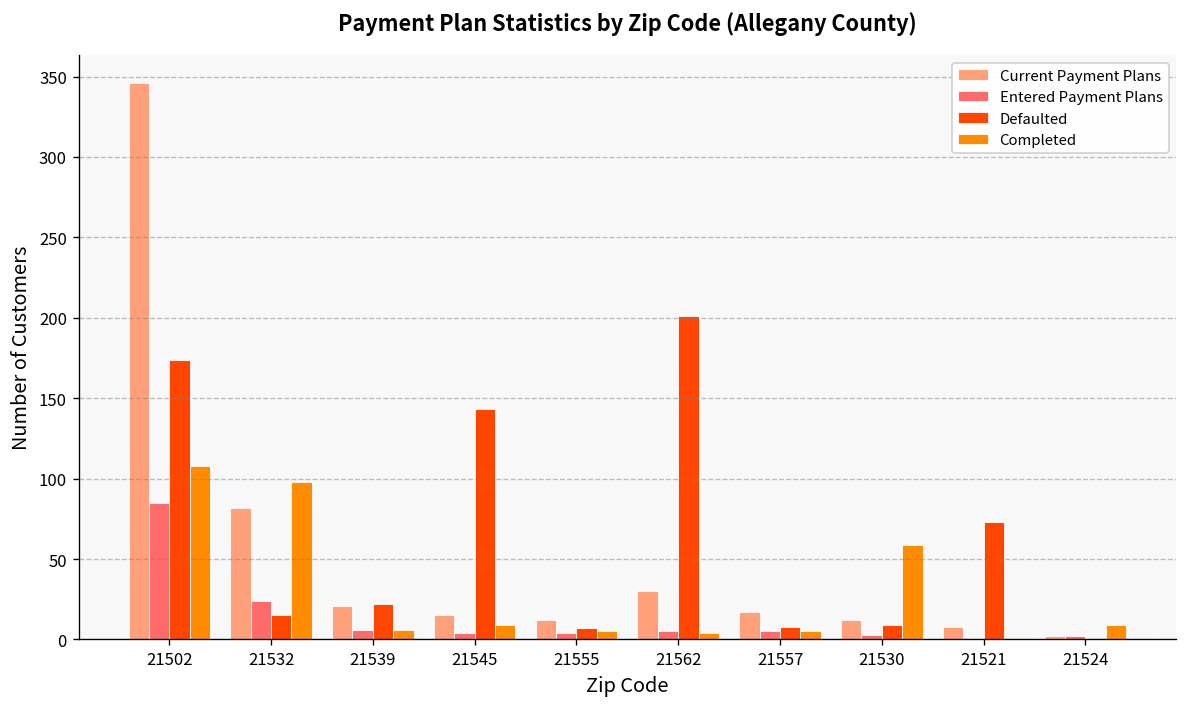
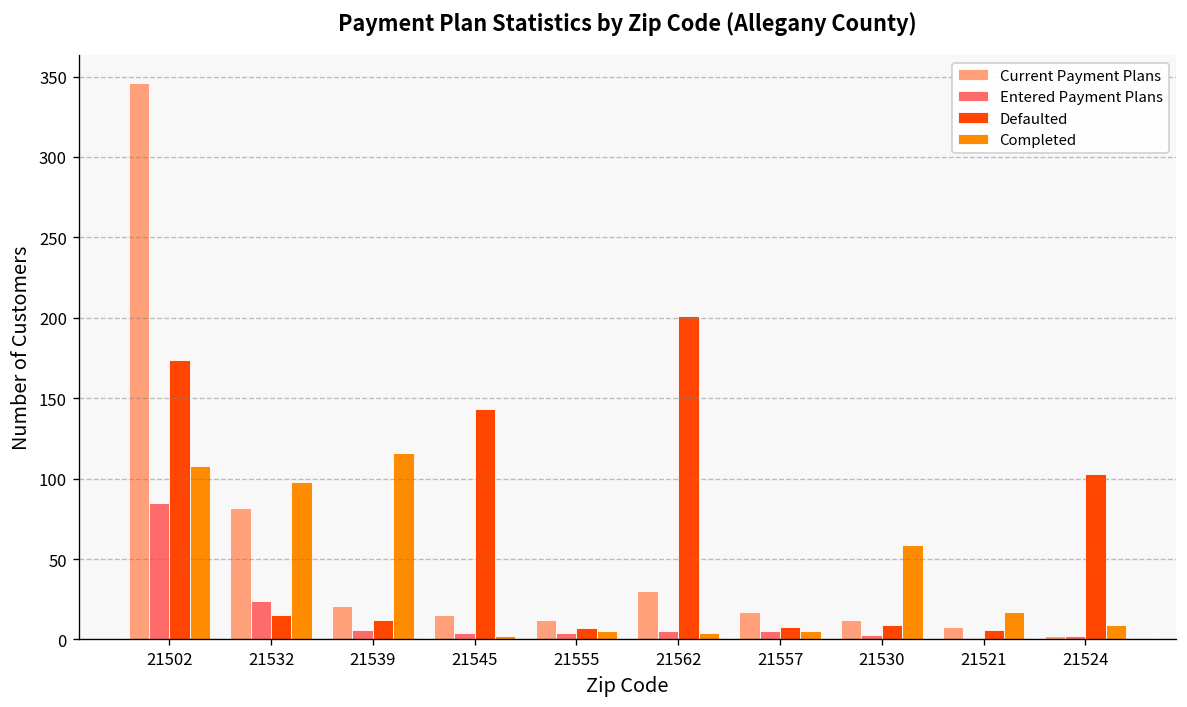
  {
    "Defaulted": {
      "21502": 174,
      "21532": 15,
-     "21539": 22,
+     "21539": 12,
      "21545": 143,
      "21555": 7,
      "21562": 201,
      "21557": 8,
      "21530": 9,
-     "21521": 73,
-     "21524": 1
+     "21521": 6,
+     "21524": 103
    },
    "Completed": {
      "21502": 108,
      "21532": 98,
-     "21539": 6,
-     "21545": 9,
+     "21539": 116,
+     "21545": 2,
      "21555": 5,
      "21562": 4,
      "21557": 5,
      "21530": 59,
-     "21521": 1,
+     "21521": 17,
      "21524": 9
    }
  }
